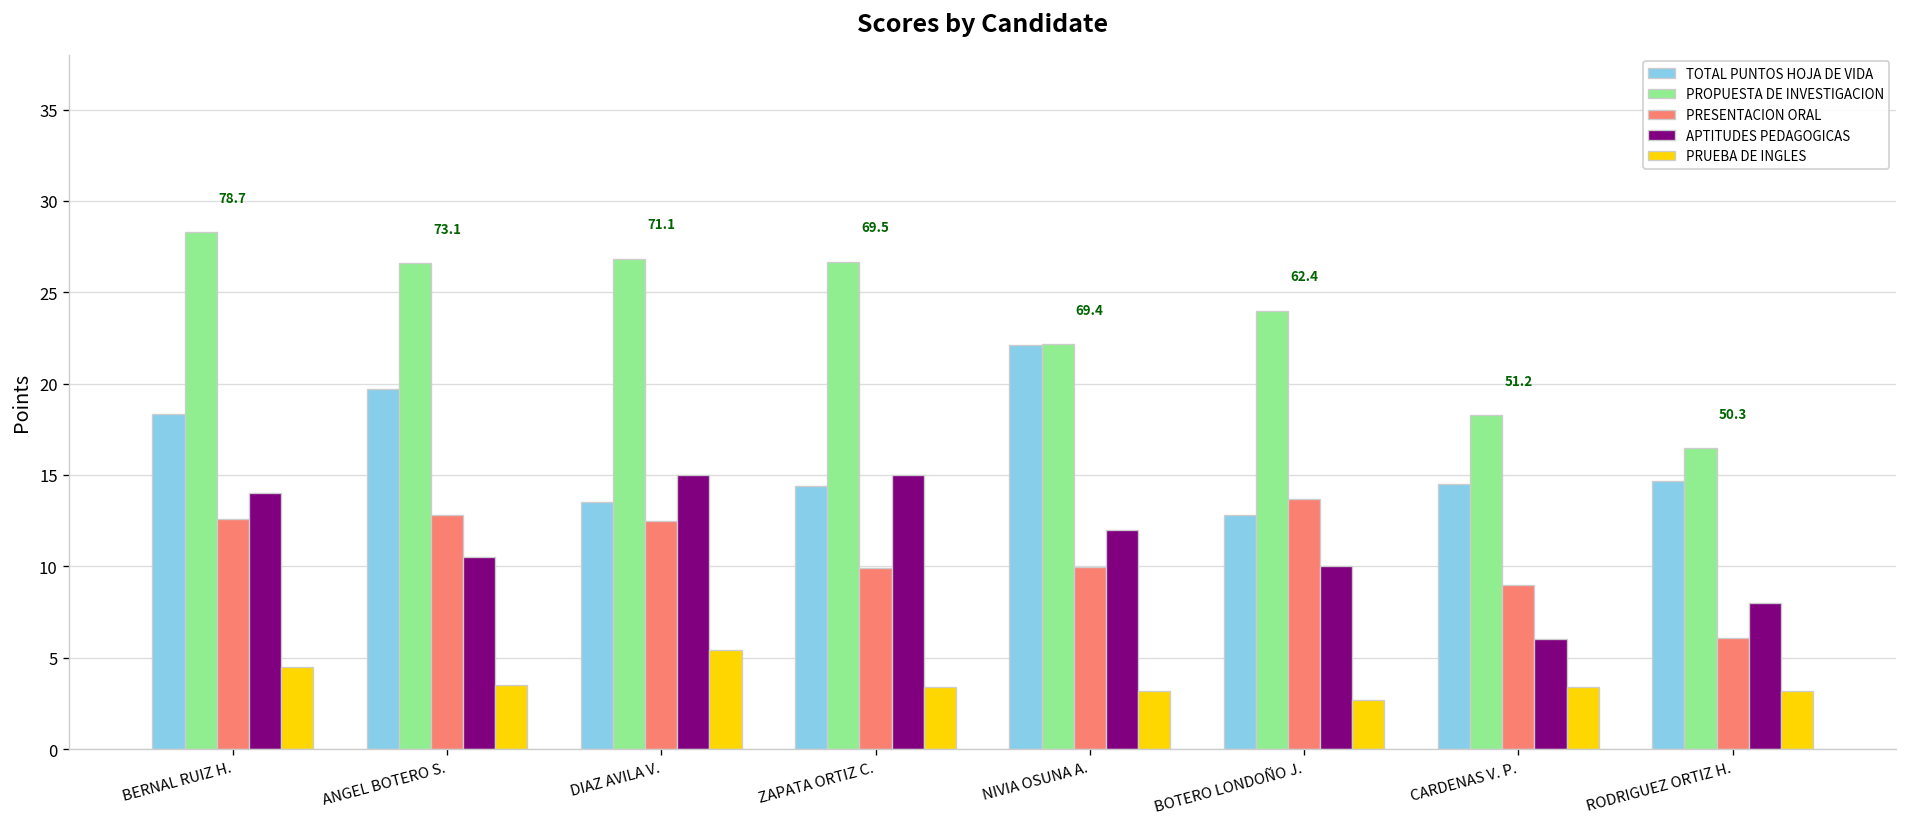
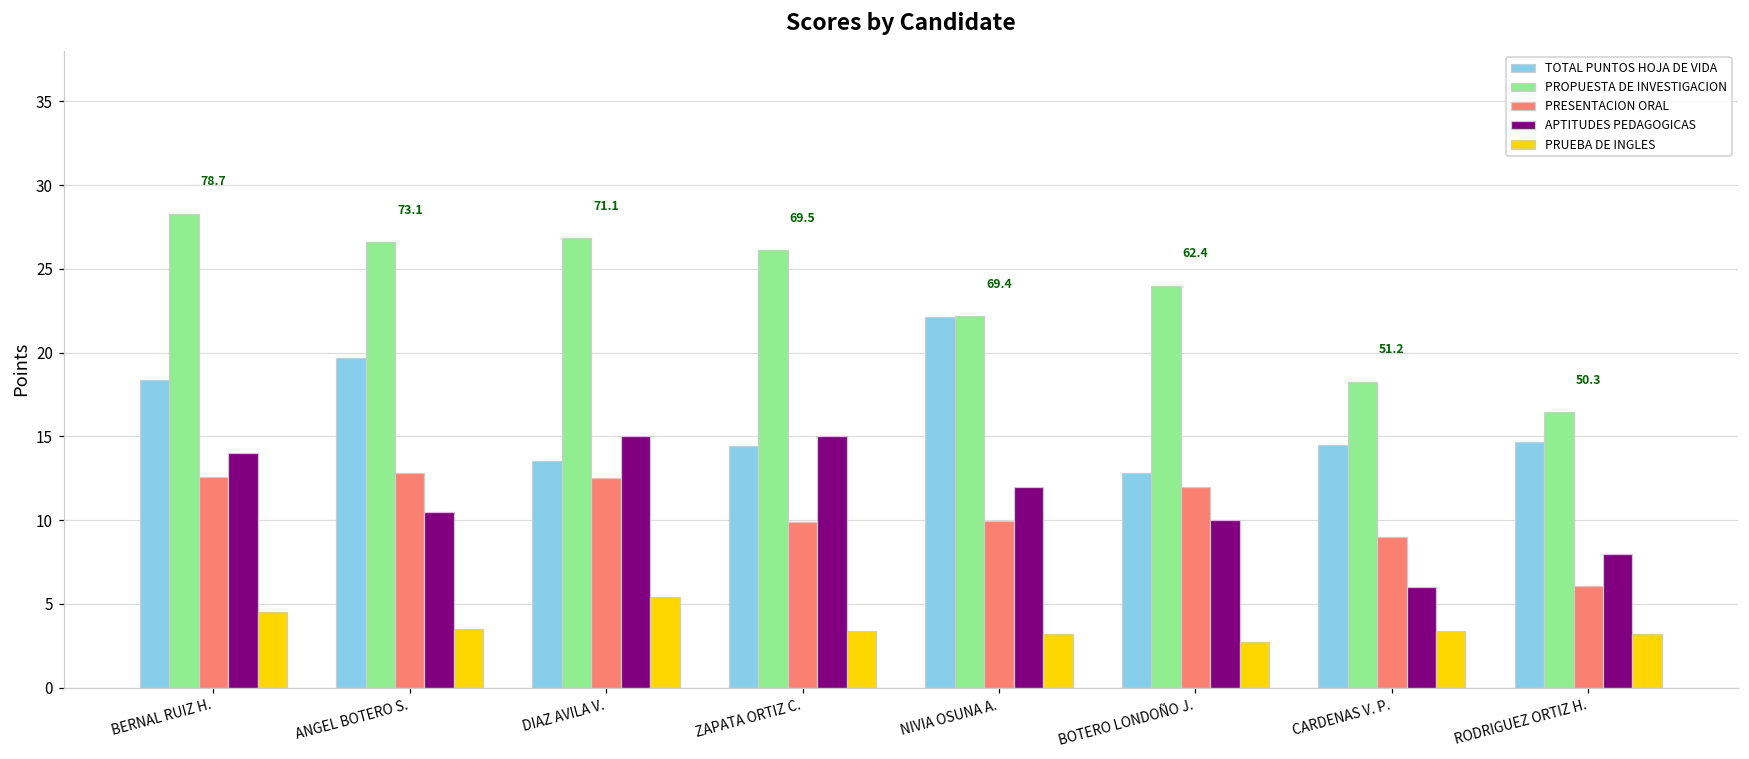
  {
    "TOTAL PUNTOS HOJA DE VIDA": {
      "BERNAL RUIZ H.": 18.3,
      "ANGEL BOTERO S.": 19.7,
      "DIAZ AVILA V.": 13.5,
      "ZAPATA ORTIZ C.": 14.4,
      "NIVIA OSUNA A.": 22.1,
      "BOTERO LONDOÑO J.": 12.8,
      "CARDENAS V. P.": 14.5,
      "RODRIGUEZ ORTIZ H.": 14.7
    },
    "PROPUESTA DE INVESTIGACION": {
      "BERNAL RUIZ H.": 28.3,
      "ANGEL BOTERO S.": 26.6,
      "DIAZ AVILA V.": 26.8,
-     "ZAPATA ORTIZ C.": 26.7,
+     "ZAPATA ORTIZ C.": 26.1,
      "NIVIA OSUNA A.": 22.2,
      "BOTERO LONDOÑO J.": 24.0,
      "CARDENAS V. P.": 18.3,
      "RODRIGUEZ ORTIZ H.": 16.5
    },
    "PRESENTACION ORAL": {
      "BERNAL RUIZ H.": 12.6,
      "ANGEL BOTERO S.": 12.8,
      "DIAZ AVILA V.": 12.5,
      "ZAPATA ORTIZ C.": 9.9,
      "NIVIA OSUNA A.": 10.0,
-     "BOTERO LONDOÑO J.": 13.7,
+     "BOTERO LONDOÑO J.": 12.0,
      "CARDENAS V. P.": 9.0,
      "RODRIGUEZ ORTIZ H.": 6.1
    },
    "APTITUDES PEDAGOGICAS": {
      "BERNAL RUIZ H.": 14.0,
      "ANGEL BOTERO S.": 10.5,
      "DIAZ AVILA V.": 15.0,
      "ZAPATA ORTIZ C.": 15.0,
      "NIVIA OSUNA A.": 12.0,
      "BOTERO LONDOÑO J.": 10.0,
      "CARDENAS V. P.": 6.0,
      "RODRIGUEZ ORTIZ H.": 8.0
    },
    "PRUEBA DE INGLES": {
      "BERNAL RUIZ H.": 4.5,
      "ANGEL BOTERO S.": 3.5,
      "DIAZ AVILA V.": 5.4,
      "ZAPATA ORTIZ C.": 3.4,
      "NIVIA OSUNA A.": 3.2,
      "BOTERO LONDOÑO J.": 2.7,
      "CARDENAS V. P.": 3.4,
      "RODRIGUEZ ORTIZ H.": 3.2
    }
  }
